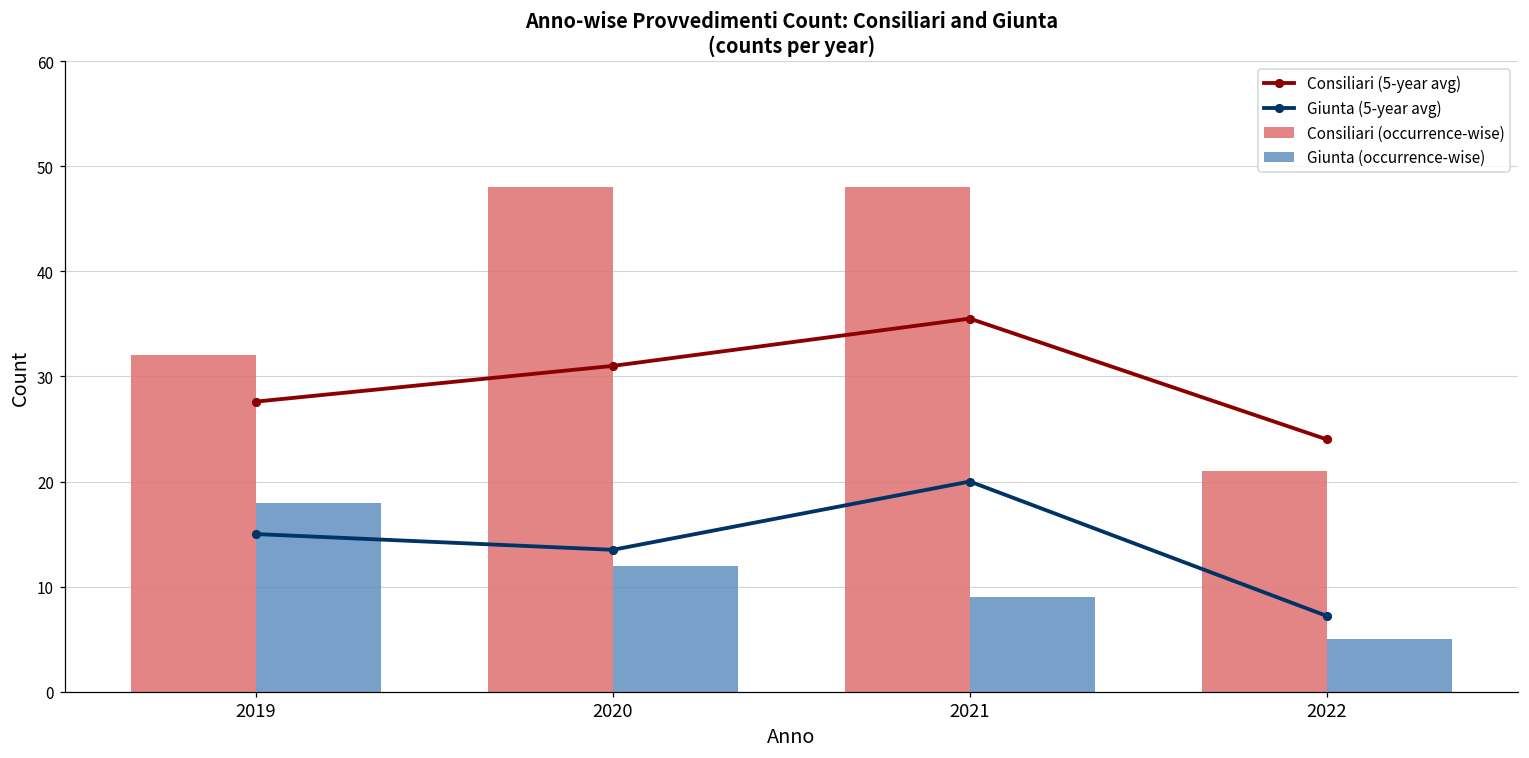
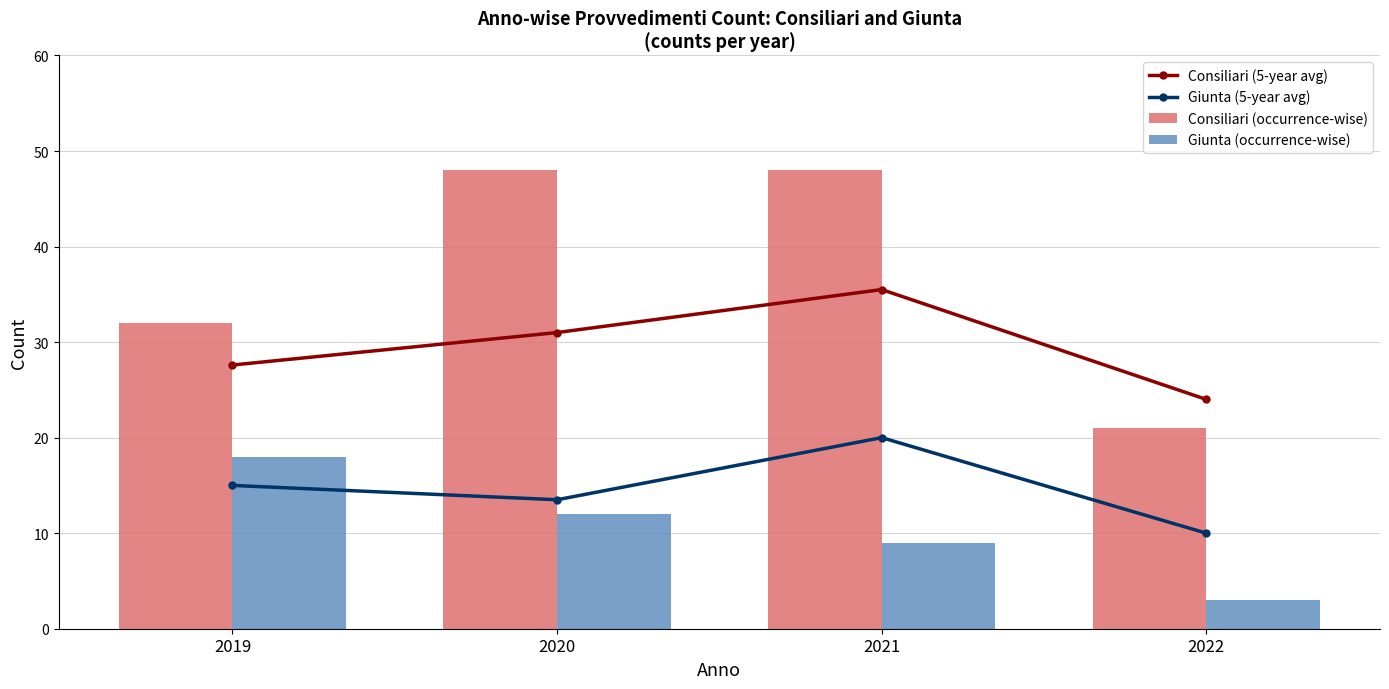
  {
    "Consiliari (occurrence-wise)": {
      "2019": 32,
      "2020": 48,
      "2021": 48,
      "2022": 21
    },
    "Consiliari (5-year avg)": {
      "2019": 28,
      "2020": 31,
      "2021": 36,
      "2022": 24
    },
    "Giunta (5-year avg)": {
      "2019": 15,
      "2020": 14,
      "2021": 20,
-     "2022": 7
+     "2022": 10
    },
    "Giunta (occurrence-wise)": {
      "2019": 18,
      "2020": 12,
      "2021": 9,
-     "2022": 5
+     "2022": 3
    }
  }
